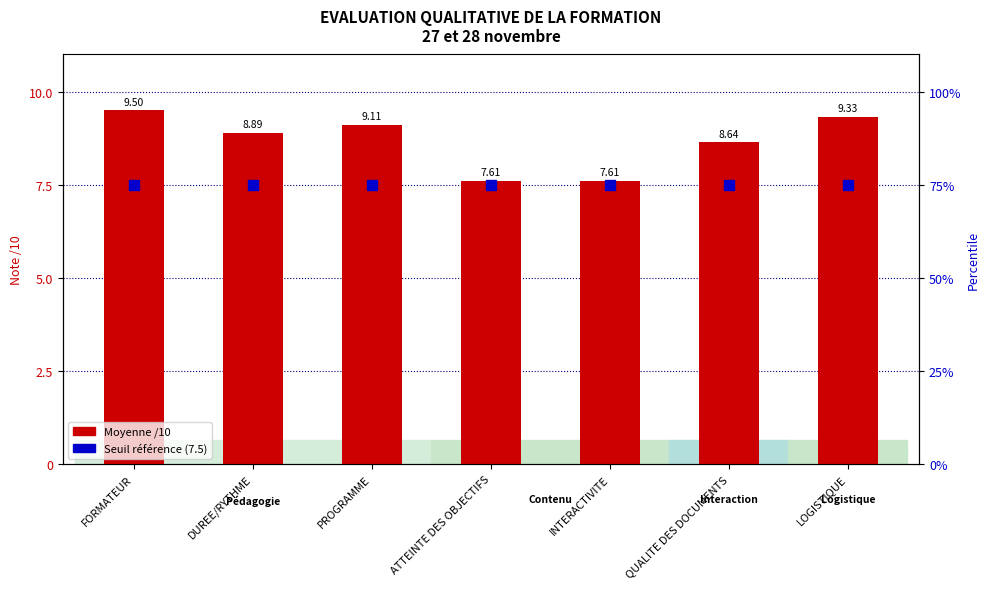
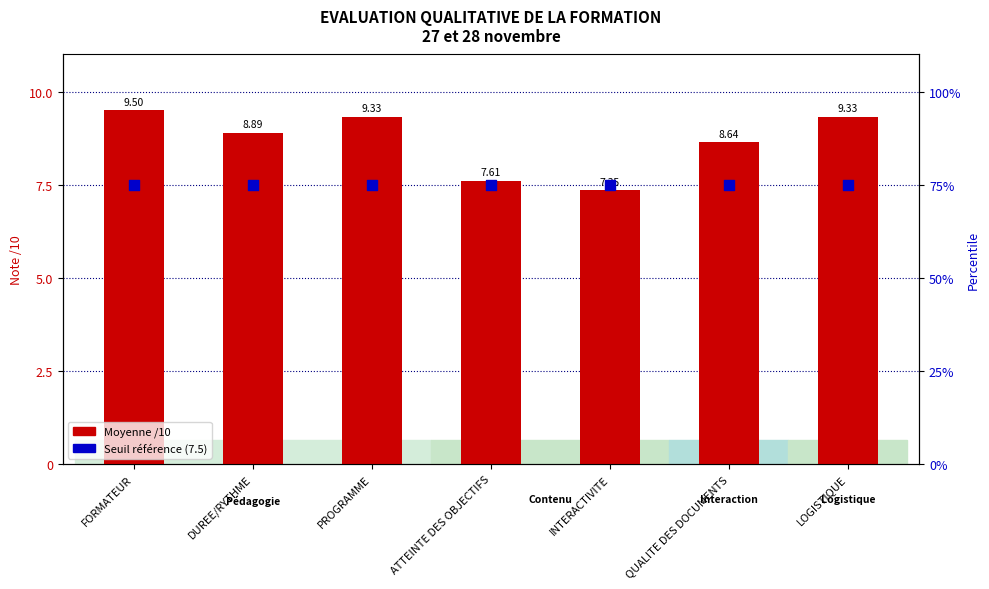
  {
    "Moyenne /10": {
      "FORMATEUR": 9.50,
      "DUREE/RYTHME": 8.89,
-     "PROGRAMME": 9.11,
+     "PROGRAMME": 9.33,
      "ATTEINTE DES OBJECTIFS": 7.61,
-     "INTERACTIVITE": 7.61,
+     "INTERACTIVITE": 7.35,
      "QUALITE DES DOCUMENTS": 8.64,
      "LOGISTIQUE": 9.33
    }
  }
